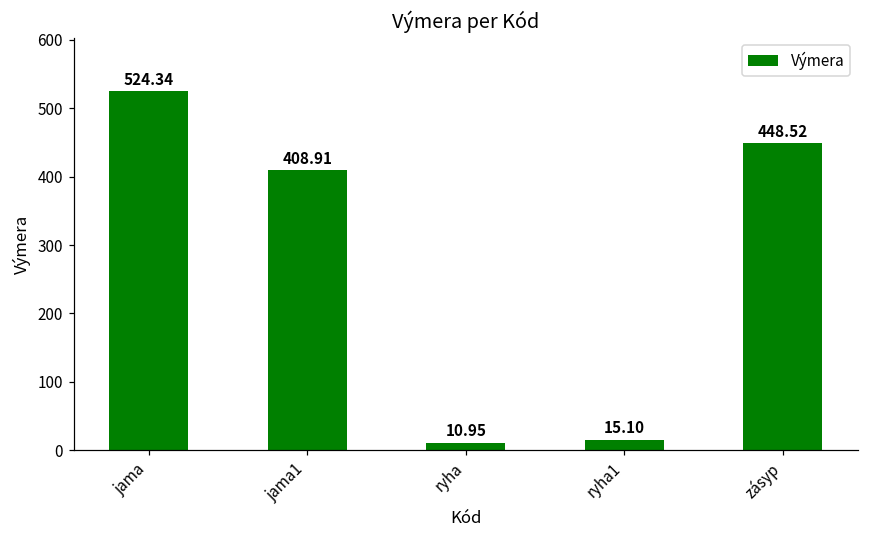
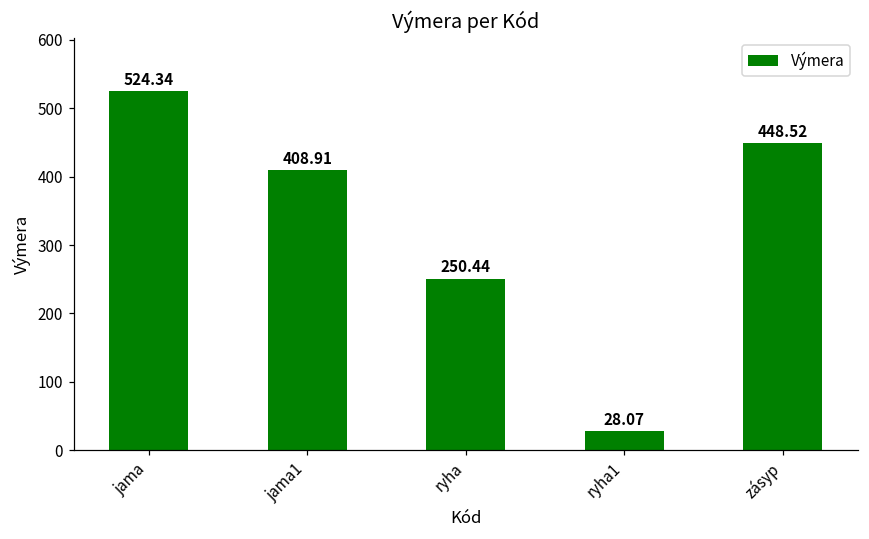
  {
    "jama": 524.34,
    "jama1": 408.91,
-   "ryha": 10.95,
-   "ryha1": 15.10,
+   "ryha": 250.44,
+   "ryha1": 28.07,
    "zásyp": 448.52
  }
